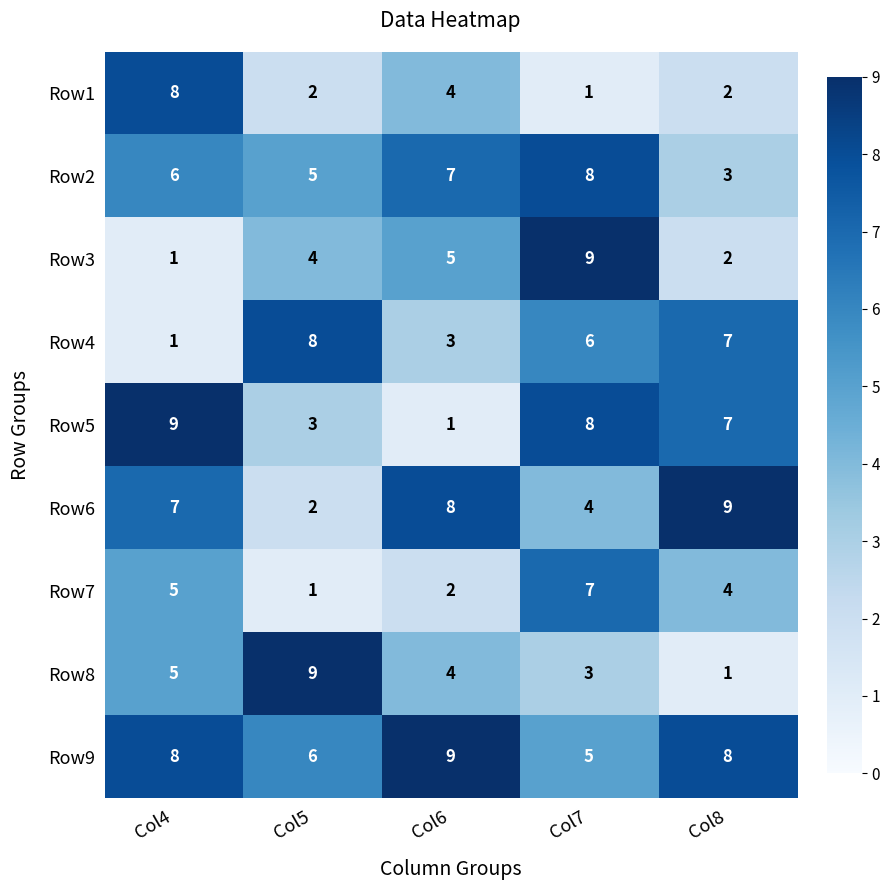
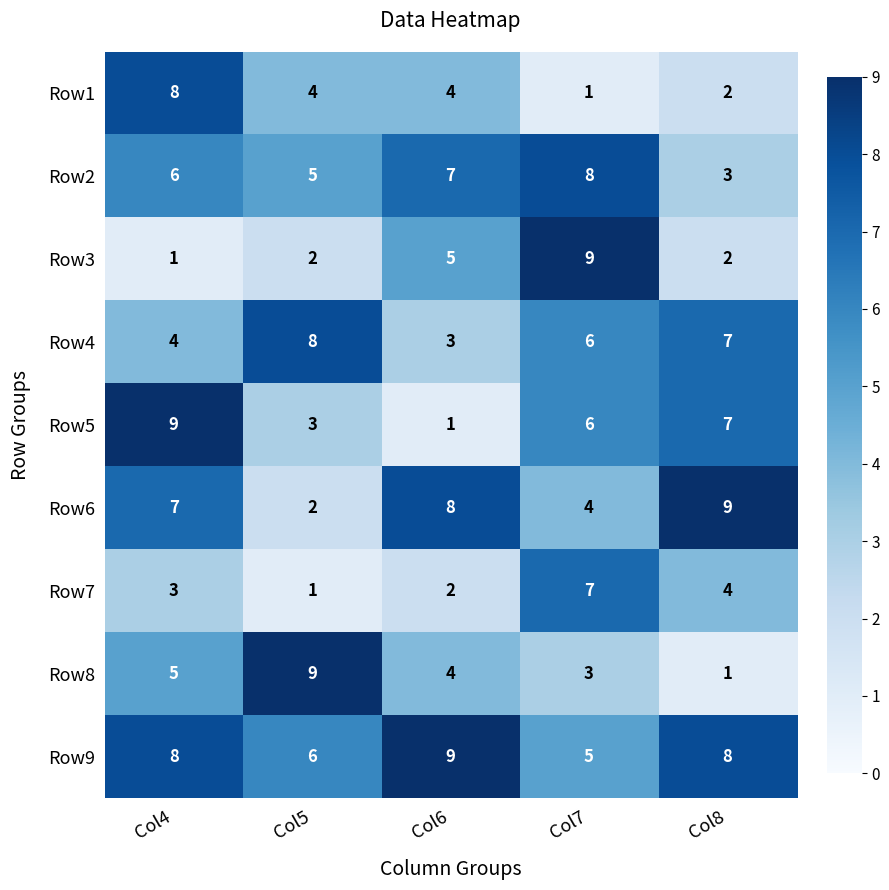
  {
    "Row1": {
      "Col4": 8,
-     "Col5": 2,
+     "Col5": 4,
      "Col6": 4,
      "Col7": 1,
      "Col8": 2
    },
    "Row2": {
      "Col4": 6,
      "Col5": 5,
      "Col6": 7,
      "Col7": 8,
      "Col8": 3
    },
    "Row3": {
      "Col4": 1,
-     "Col5": 4,
+     "Col5": 2,
      "Col6": 5,
      "Col7": 9,
      "Col8": 2
    },
    "Row4": {
-     "Col4": 1,
+     "Col4": 4,
      "Col5": 8,
      "Col6": 3,
      "Col7": 6,
      "Col8": 7
    },
    "Row5": {
      "Col4": 9,
      "Col5": 3,
      "Col6": 1,
-     "Col7": 8,
+     "Col7": 6,
      "Col8": 7
    },
    "Row6": {
      "Col4": 7,
      "Col5": 2,
      "Col6": 8,
      "Col7": 4,
      "Col8": 9
    },
    "Row7": {
-     "Col4": 5,
+     "Col4": 3,
      "Col5": 1,
      "Col6": 2,
      "Col7": 7,
      "Col8": 4
    },
    "Row8": {
      "Col4": 5,
      "Col5": 9,
      "Col6": 4,
      "Col7": 3,
      "Col8": 1
    },
    "Row9": {
      "Col4": 8,
      "Col5": 6,
      "Col6": 9,
      "Col7": 5,
      "Col8": 8
    }
  }
